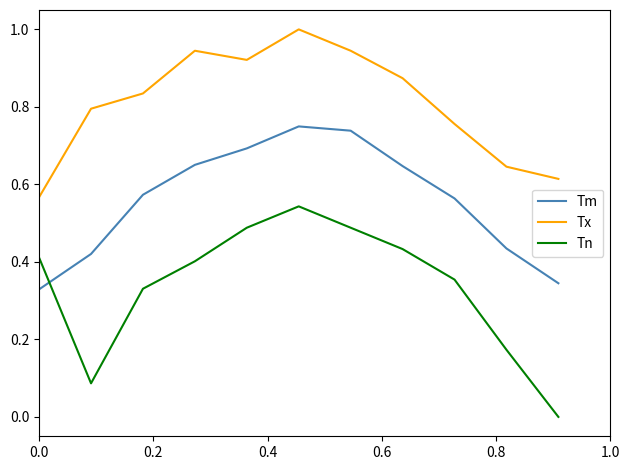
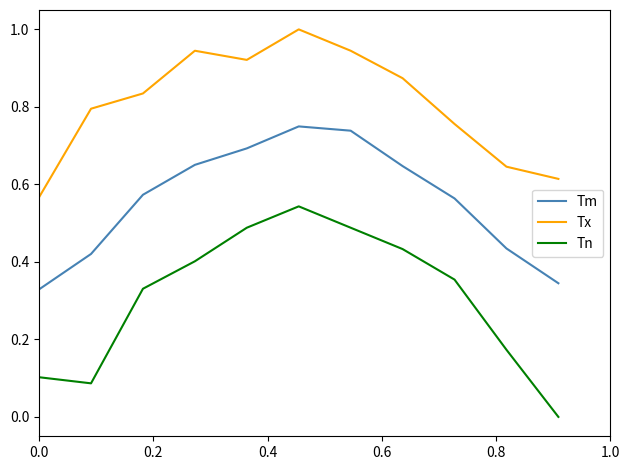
  {
    "Tm": {
      "0.0": 0.33
    },
    "Tx": {
      "0.0": 0.57
    },
    "Tn": {
-     "0.0": 0.41
+     "0.0": 0.10
    }
  }
